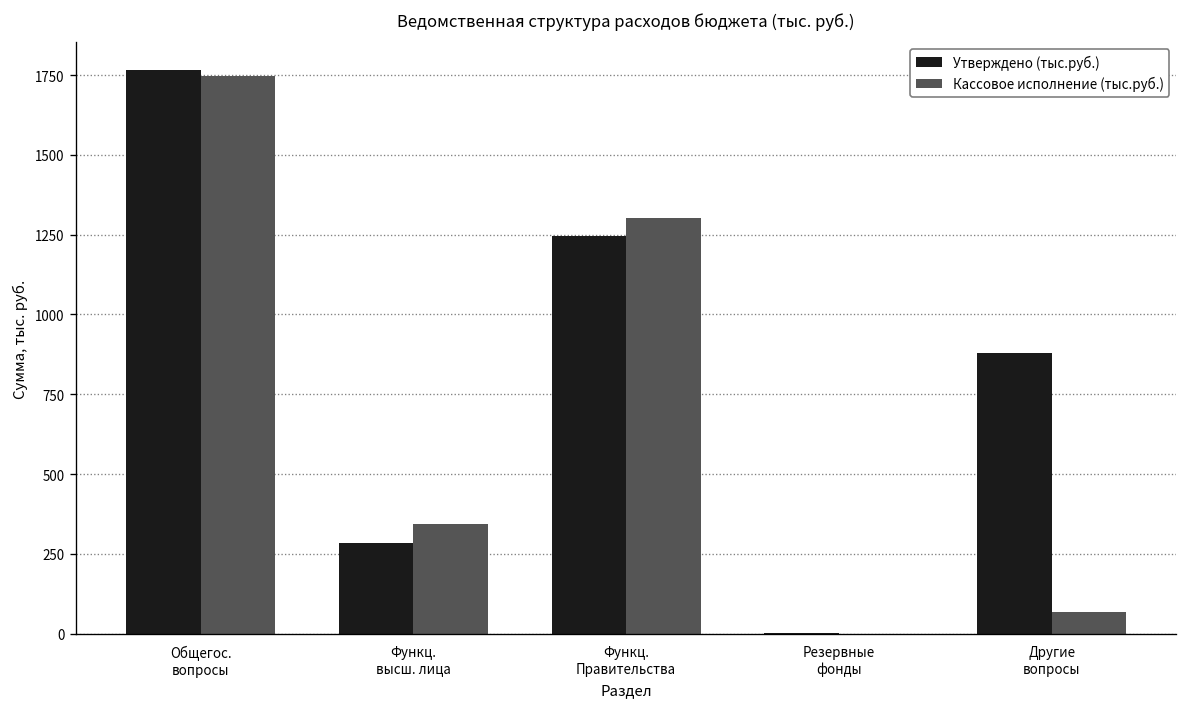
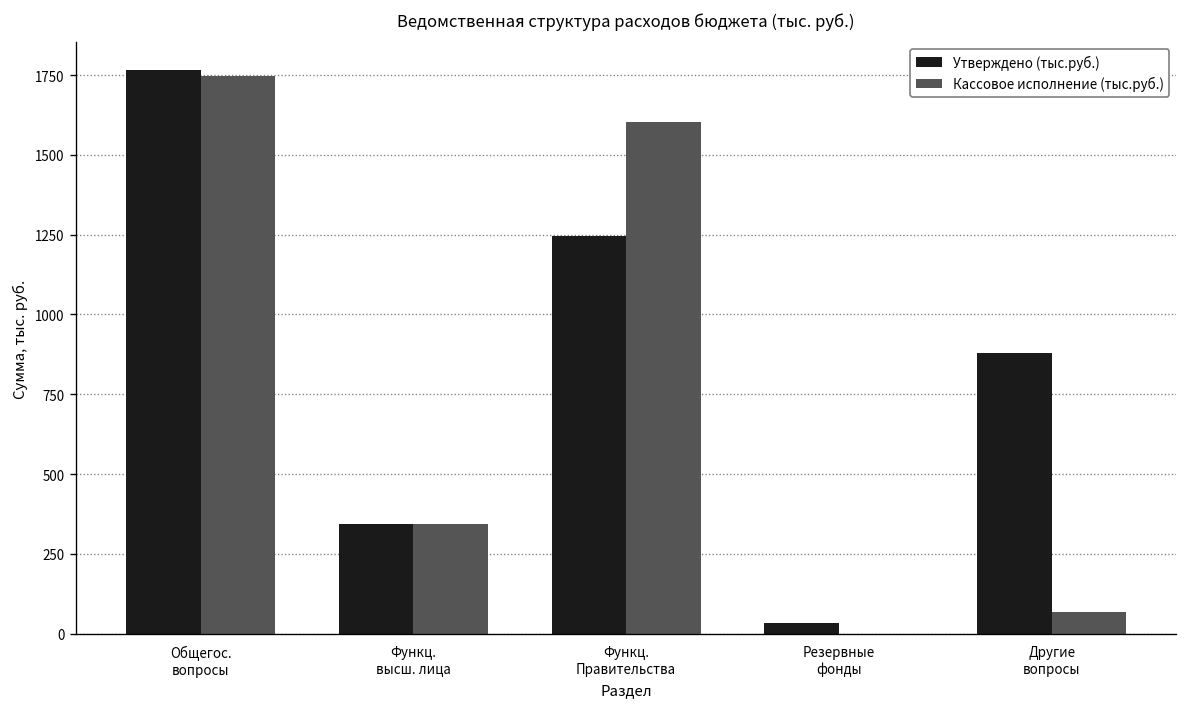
  {
    "Утверждено (тыс.руб.)": {
      "Общегос. вопросы": 1760,
-     "Функц. высш. лица": 280,
+     "Функц. высш. лица": 340,
      "Функц. Правительства": 1240,
-     "Резервные фонды": 0,
+     "Резервные фонды": 30,
      "Другие вопросы": 880
    },
    "Кассовое исполнение (тыс.руб.)": {
      "Общегос. вопросы": 1750,
      "Функц. высш. лица": 340,
-     "Функц. Правительства": 1300,
+     "Функц. Правительства": 1600,
      "Резервные фонды": 0,
      "Другие вопросы": 70
    }
  }
